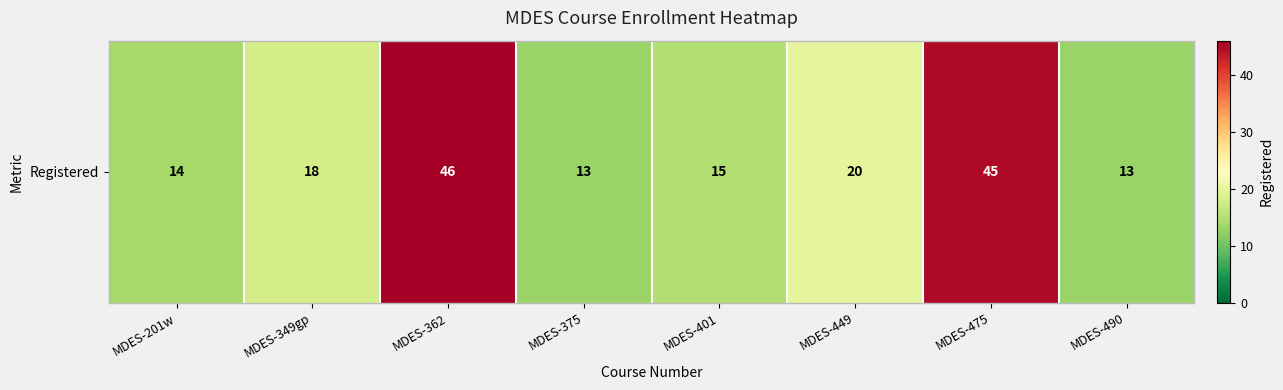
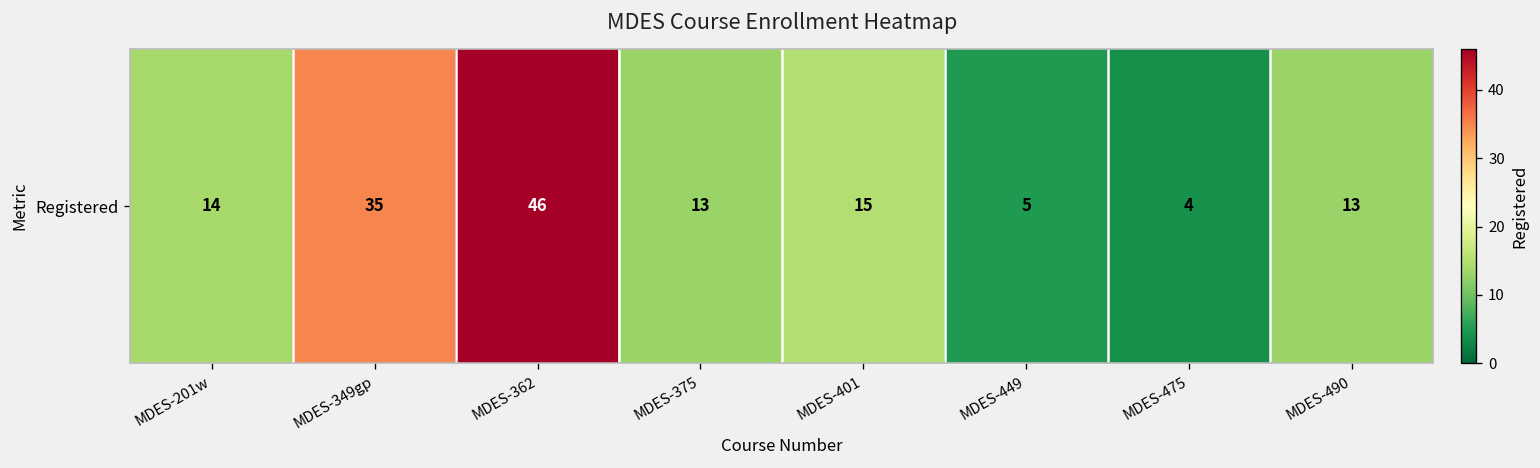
  {
    "Registered": {
      "MDES-201w": 14,
-     "MDES-349gp": 18,
+     "MDES-349gp": 35,
      "MDES-362": 46,
      "MDES-375": 13,
      "MDES-401": 15,
-     "MDES-449": 20,
-     "MDES-475": 45,
+     "MDES-449": 5,
+     "MDES-475": 4,
      "MDES-490": 13
    }
  }
